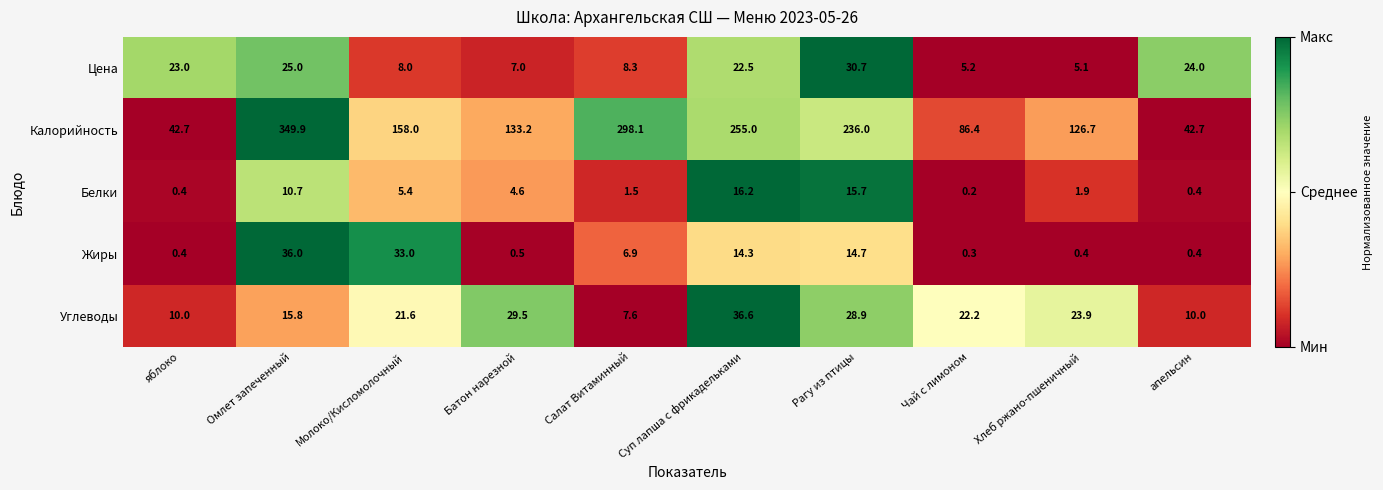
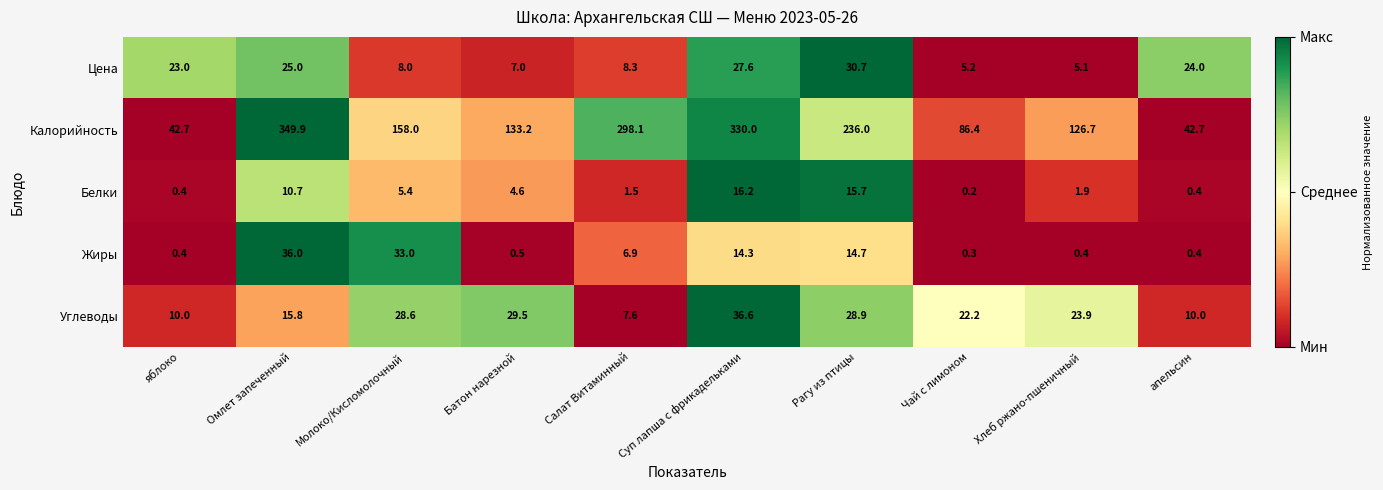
  {
    "Цена": {
      "яблоко": 23.0,
      "Омлет запеченный": 25.0,
      "Молоко/Кисломолочный": 8.0,
      "Батон нарезной": 7.0,
      "Салат Витаминный": 8.3,
-     "Суп лапша с фрикадельками": 22.5,
+     "Суп лапша с фрикадельками": 27.6,
      "Рагу из птицы": 30.7,
      "Чай с лимоном": 5.2,
      "Хлеб ржано-пшеничный": 5.1,
      "апельсин": 24.0
    },
    "Калорийность": {
      "яблоко": 42.7,
      "Омлет запеченный": 349.9,
      "Молоко/Кисломолочный": 158.0,
      "Батон нарезной": 133.2,
      "Салат Витаминный": 298.1,
-     "Суп лапша с фрикадельками": 255.0,
+     "Суп лапша с фрикадельками": 330.0,
      "Рагу из птицы": 236.0,
      "Чай с лимоном": 86.4,
      "Хлеб ржано-пшеничный": 126.7,
      "апельсин": 42.7
    },
    "Белки": {
      "яблоко": 0.4,
      "Омлет запеченный": 10.7,
      "Молоко/Кисломолочный": 5.4,
      "Батон нарезной": 4.6,
      "Салат Витаминный": 1.5,
      "Суп лапша с фрикадельками": 16.2,
      "Рагу из птицы": 15.7,
      "Чай с лимоном": 0.2,
      "Хлеб ржано-пшеничный": 1.9,
      "апельсин": 0.4
    },
    "Жиры": {
      "яблоко": 0.4,
      "Омлет запеченный": 36.0,
      "Молоко/Кисломолочный": 33.0,
      "Батон нарезной": 0.5,
      "Салат Витаминный": 6.9,
      "Суп лапша с фрикадельками": 14.3,
      "Рагу из птицы": 14.7,
      "Чай с лимоном": 0.3,
      "Хлеб ржано-пшеничный": 0.4,
      "апельсин": 0.4
    },
    "Углеводы": {
      "яблоко": 10.0,
      "Омлет запеченный": 15.8,
-     "Молоко/Кисломолочный": 21.6,
+     "Молоко/Кисломолочный": 28.6,
      "Батон нарезной": 29.5,
      "Салат Витаминный": 7.6,
      "Суп лапша с фрикадельками": 36.6,
      "Рагу из птицы": 28.9,
      "Чай с лимоном": 22.2,
      "Хлеб ржано-пшеничный": 23.9,
      "апельсин": 10.0
    }
  }
